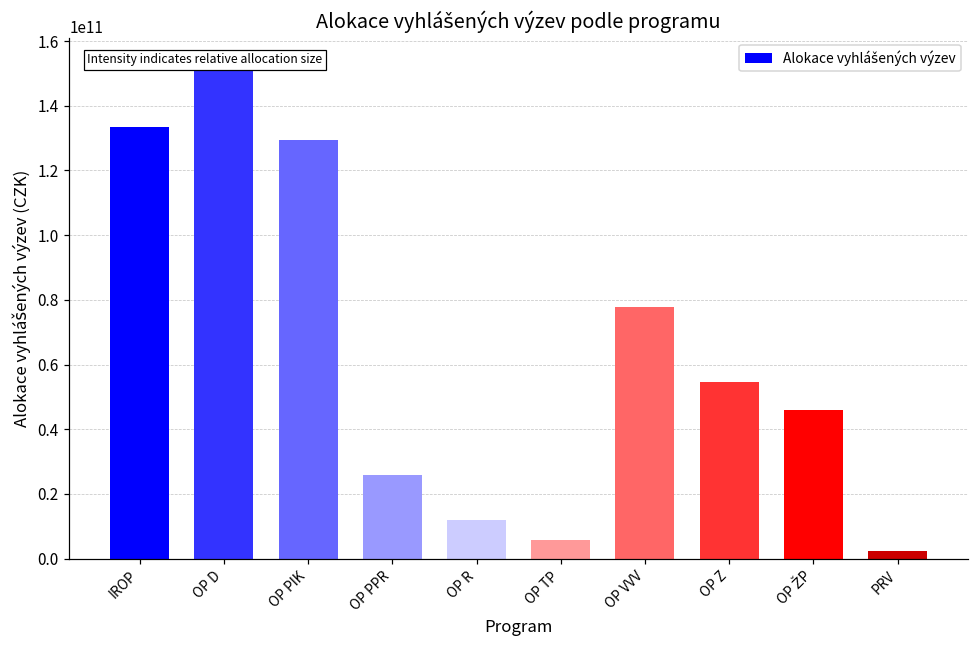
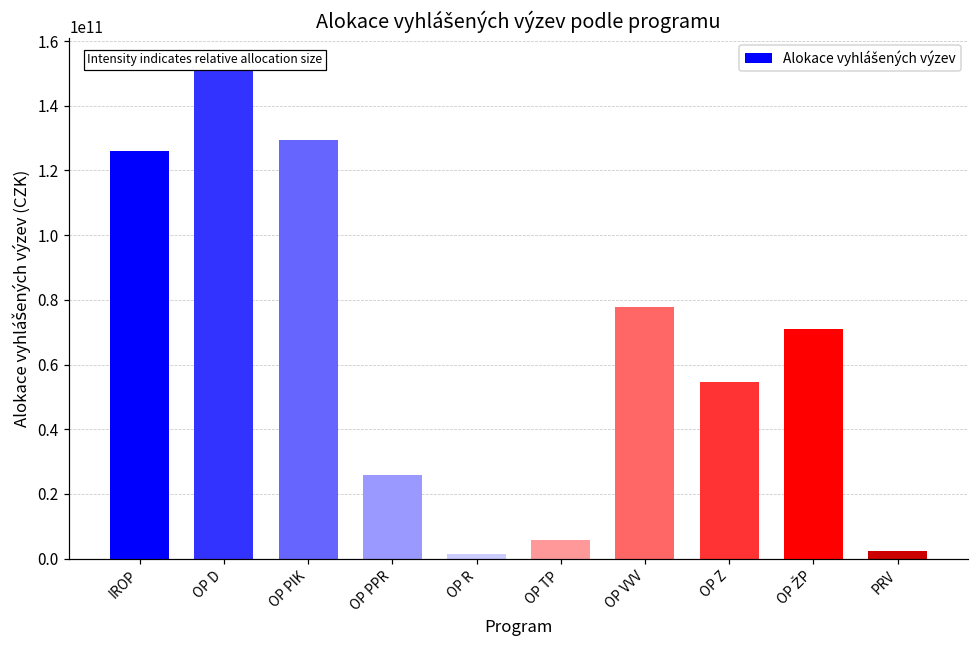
  {
-   "IROP": 134000000000,
+   "IROP": 126000000000,
    "OP PIK": 129000000000,
    "OP PPR": 26000000000,
-   "OP R": 12000000000,
+   "OP R": 1000000000,
    "OP TP": 6000000000,
    "OP VVV": 78000000000,
    "OP Z": 54000000000,
-   "OP ŽP": 46000000000,
+   "OP ŽP": 71000000000,
    "PRV": 2000000000
  }
